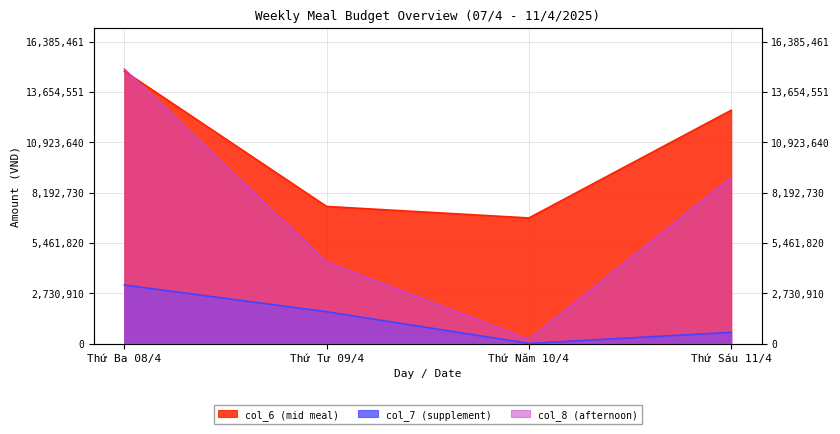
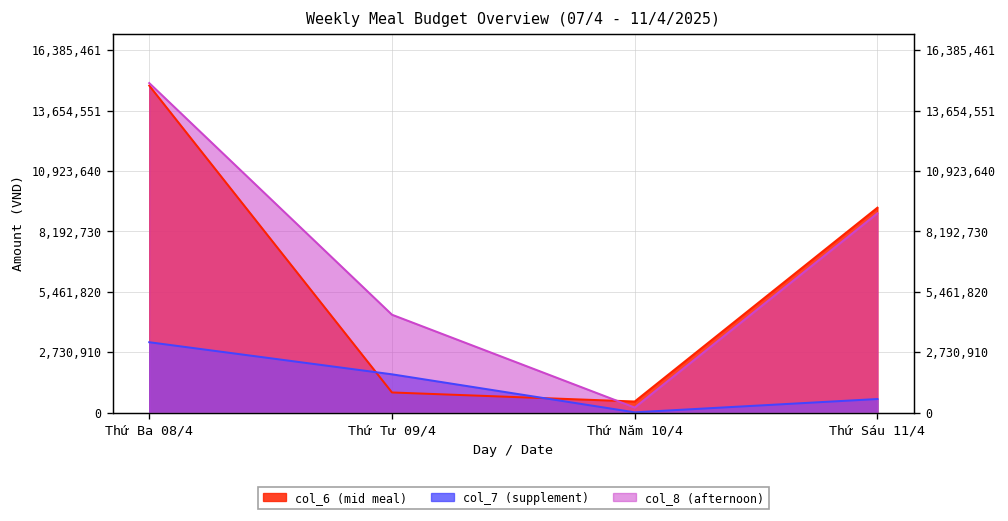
  {
    "col_6 (mid meal)": {
-     "Thứ Tư 09/4": "7,400,000",
-     "Thứ Năm 10/4": "6,800,000",
-     "Thứ Sáu 11/4": "12,700,000"
+     "Thứ Tư 09/4": "900,000",
+     "Thứ Năm 10/4": "500,000",
+     "Thứ Sáu 11/4": "9,300,000"
    },
    "col_7 (supplement)": {
      "Thứ Ba 08/4": "3,200,000",
      "Thứ Tư 09/4": "1,700,000",
      "Thứ Năm 10/4": "0",
      "Thứ Sáu 11/4": "600,000"
    },
    "col_8 (afternoon)": {
      "Thứ Tư 09/4": "4,400,000",
      "Thứ Năm 10/4": "200,000",
      "Thứ Sáu 11/4": "9,000,000"
    }
  }
